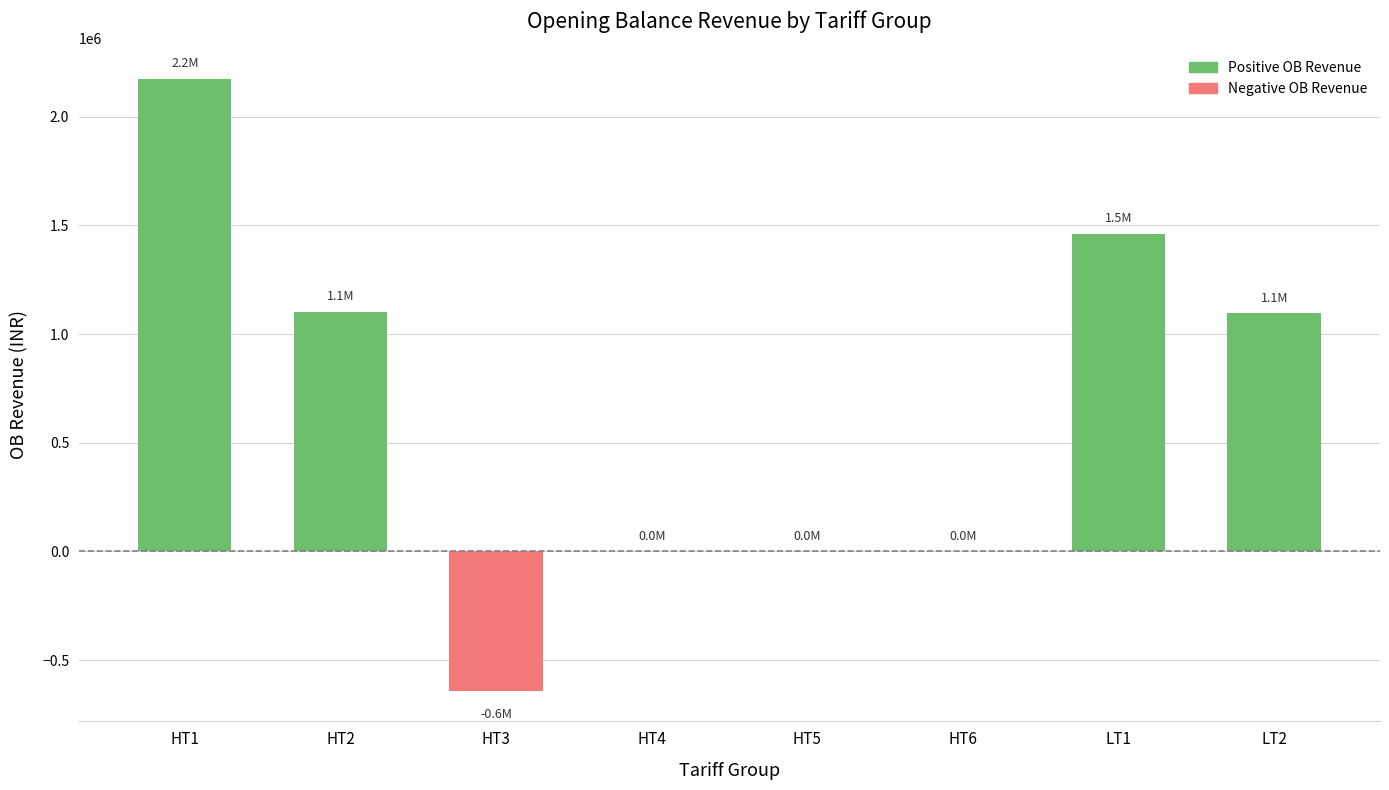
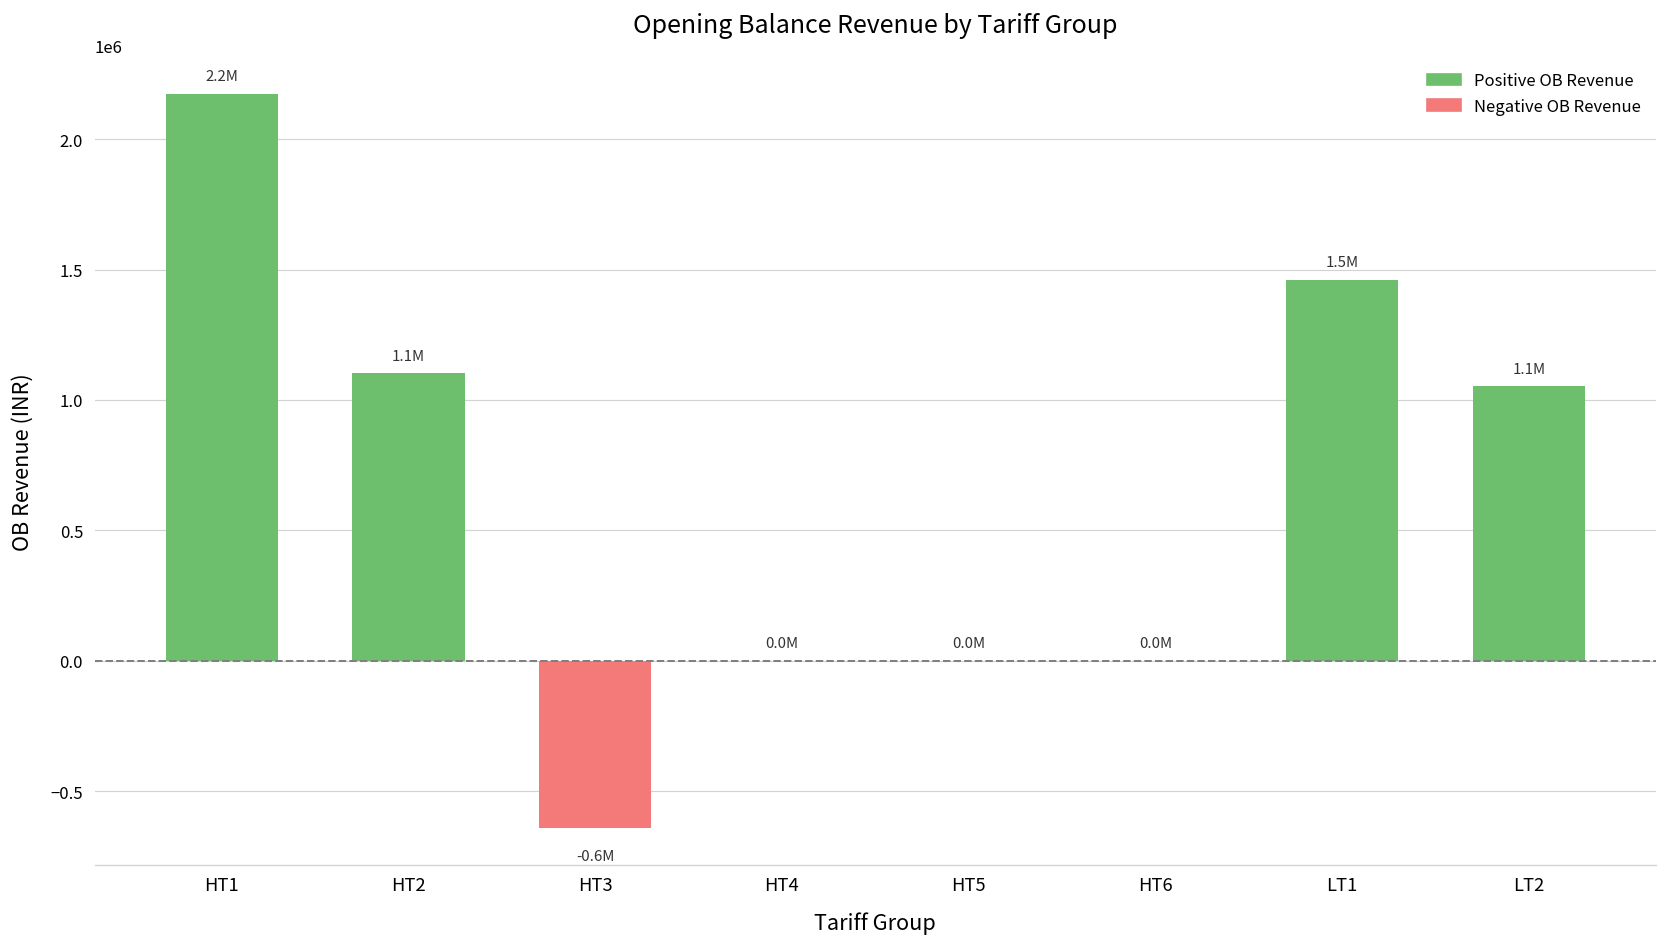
  {
-   "LT2": 1100000
+   "LT2": 1050000
  }
